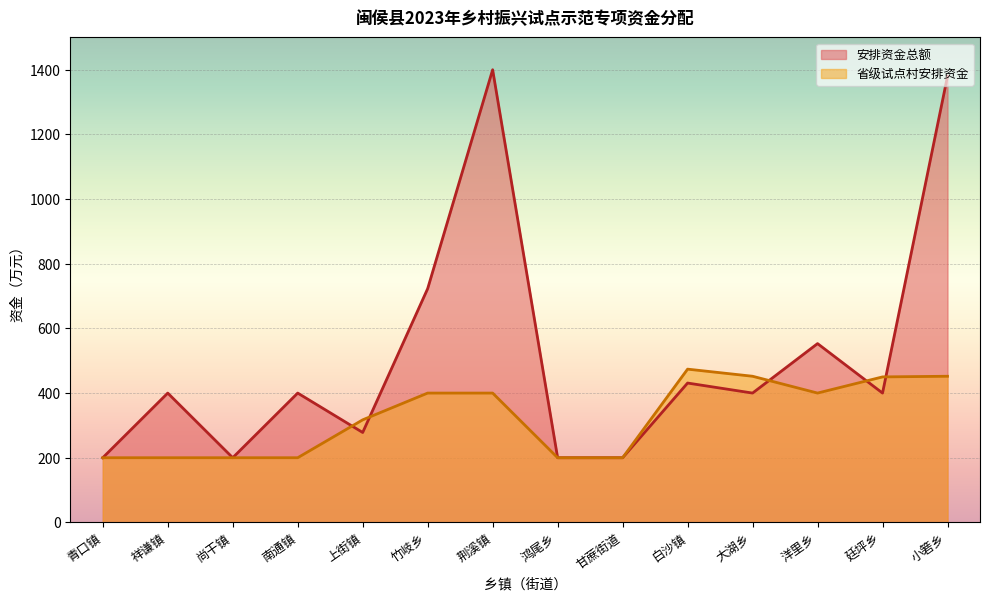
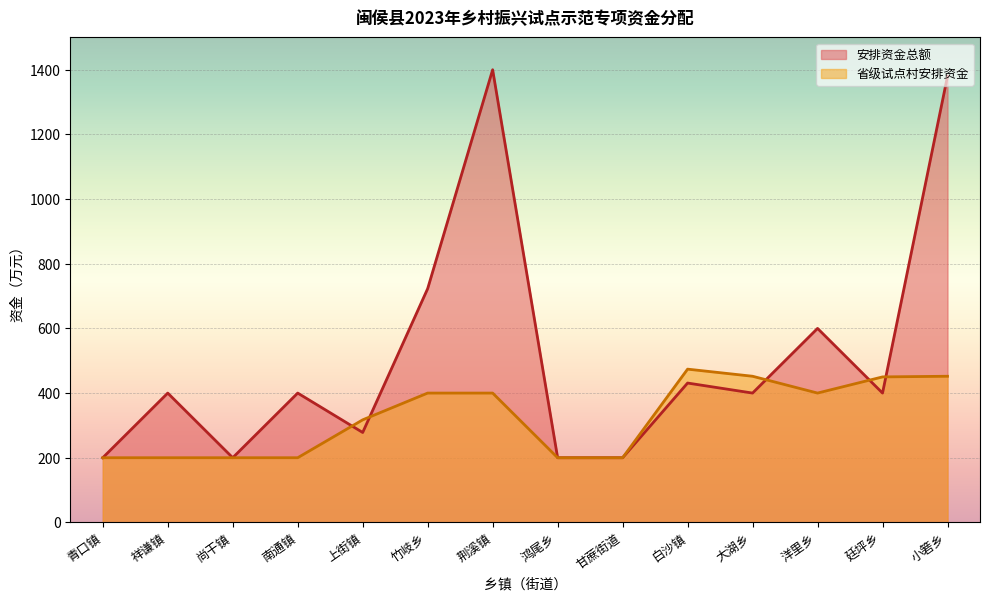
  {
    "安排资金总额": {
      "祥谦镇": 400,
      "南通镇": 400,
      "上街镇": 280,
      "竹岐乡": 720,
      "荆溪镇": 1400,
      "白沙镇": 430,
      "大湖乡": 400,
-     "洋里乡": 550,
+     "洋里乡": 600,
      "廷坪乡": 400
    },
    "省级试点村安排资金": {
      "祥谦镇": 200,
      "南通镇": 200,
      "上街镇": 320,
      "竹岐乡": 400,
      "荆溪镇": 400,
      "白沙镇": 470,
      "大湖乡": 450,
      "洋里乡": 400,
      "廷坪乡": 450,
      "小箬乡": 450
    }
  }
